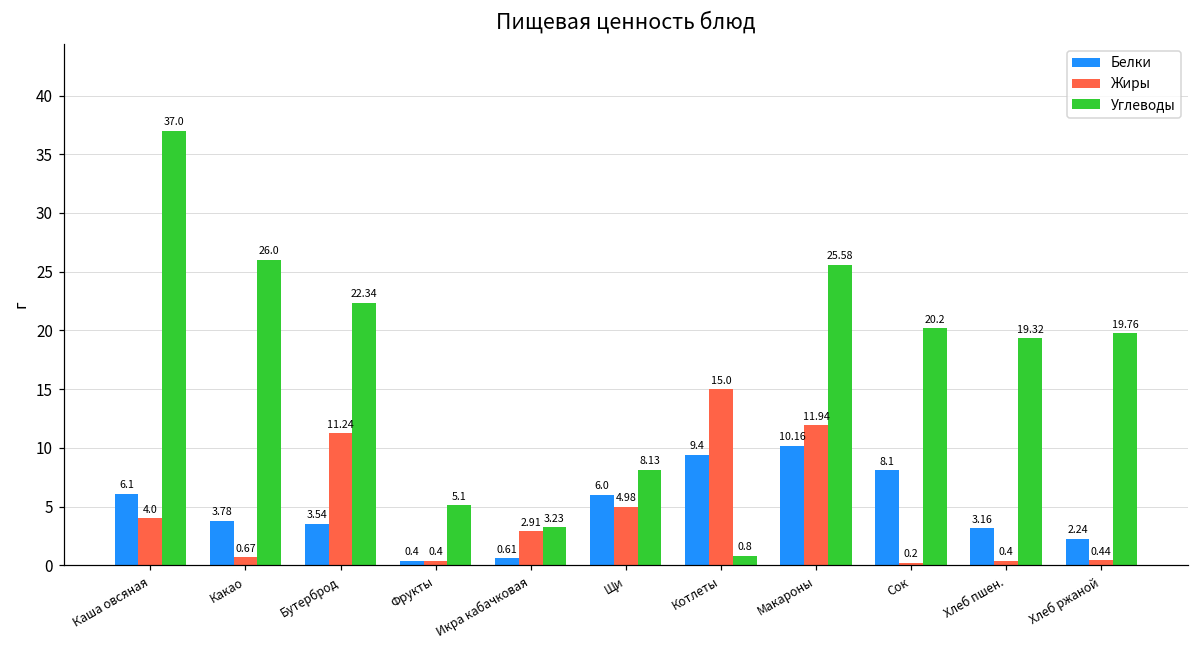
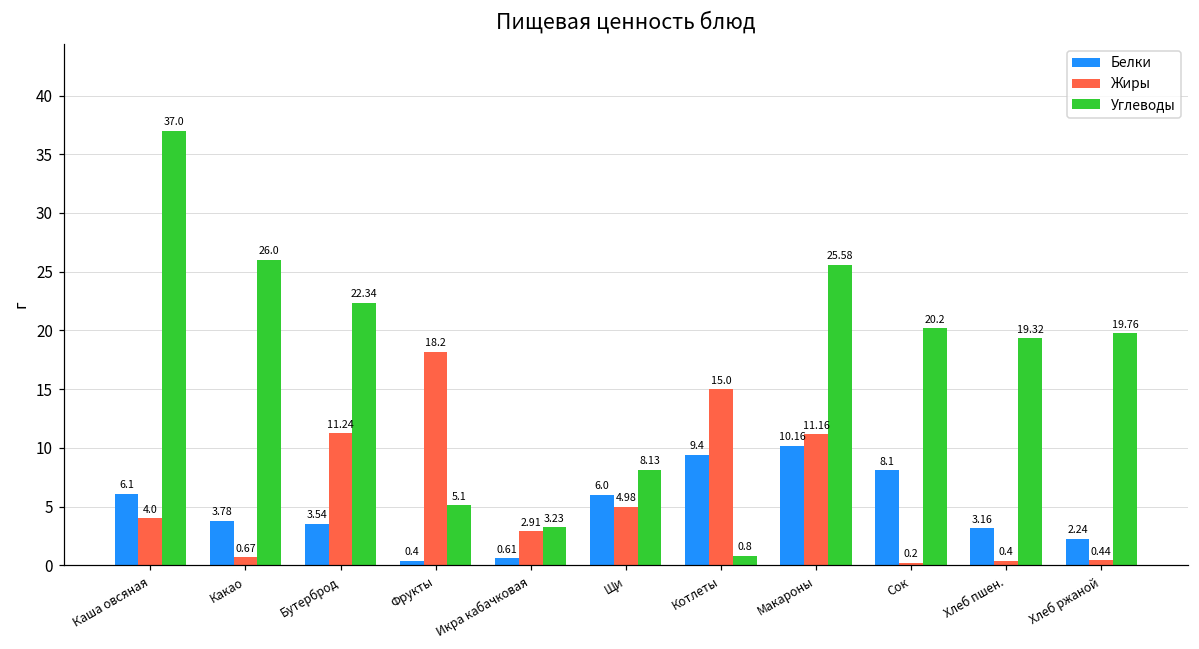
  {
    "Белки": {
      "Каша овсяная": 6.1,
      "Какао": 3.78,
      "Бутерброд": 3.54,
      "Фрукты": 0.4,
      "Икра кабачковая": 0.61,
      "Щи": 6.0,
      "Котлеты": 9.4,
      "Макароны": 10.16,
      "Сок": 8.1,
      "Хлеб пшен.": 3.16,
      "Хлеб ржаной": 2.24
    },
    "Жиры": {
      "Каша овсяная": 4.0,
      "Какао": 0.67,
      "Бутерброд": 11.24,
-     "Фрукты": 0.4,
+     "Фрукты": 18.2,
      "Икра кабачковая": 2.91,
      "Щи": 4.98,
      "Котлеты": 15.0,
-     "Макароны": 11.94,
+     "Макароны": 11.16,
      "Сок": 0.2,
      "Хлеб пшен.": 0.4,
      "Хлеб ржаной": 0.44
    },
    "Углеводы": {
      "Каша овсяная": 37.0,
      "Какао": 26.0,
      "Бутерброд": 22.34,
      "Фрукты": 5.1,
      "Икра кабачковая": 3.23,
      "Щи": 8.13,
      "Котлеты": 0.8,
      "Макароны": 25.58,
      "Сок": 20.2,
      "Хлеб пшен.": 19.32,
      "Хлеб ржаной": 19.76
    }
  }
